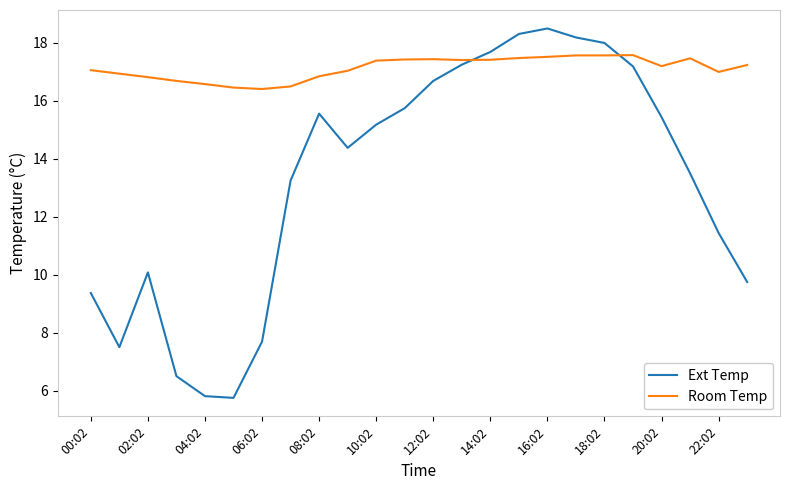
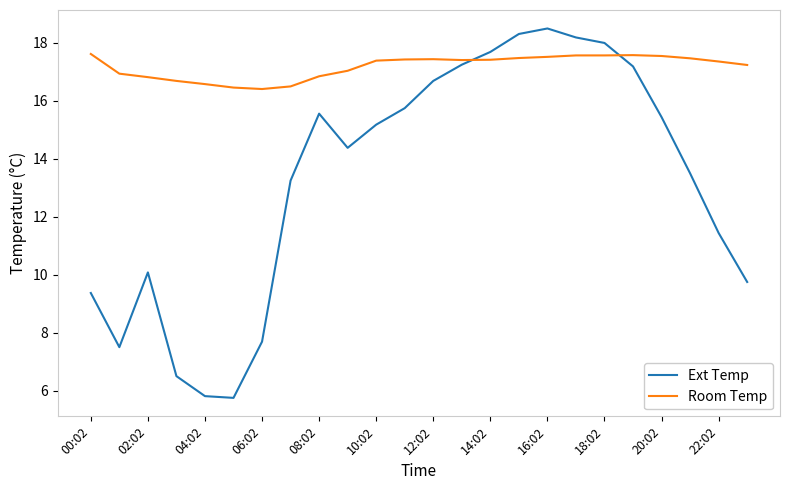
  {
    "Ext Temp": {
      "00:02": 9.4,
      "02:02": 10.1,
      "04:02": 5.8,
      "06:02": 7.7,
      "08:02": 15.6,
      "10:02": 15.2,
      "12:02": 16.7,
      "14:02": 17.7,
      "16:02": 18.5,
      "18:02": 18.0,
      "20:02": 15.4,
      "22:02": 11.4
    },
    "Room Temp": {
-     "00:02": 17.1,
+     "00:02": 17.6,
      "02:02": 16.8,
      "04:02": 16.6,
      "06:02": 16.4,
      "08:02": 16.9,
      "10:02": 17.4,
      "12:02": 17.4,
      "14:02": 17.4,
      "16:02": 17.5,
      "18:02": 17.6,
-     "20:02": 17.2,
-     "22:02": 17.0
+     "20:02": 17.6,
+     "22:02": 17.4
    }
  }
